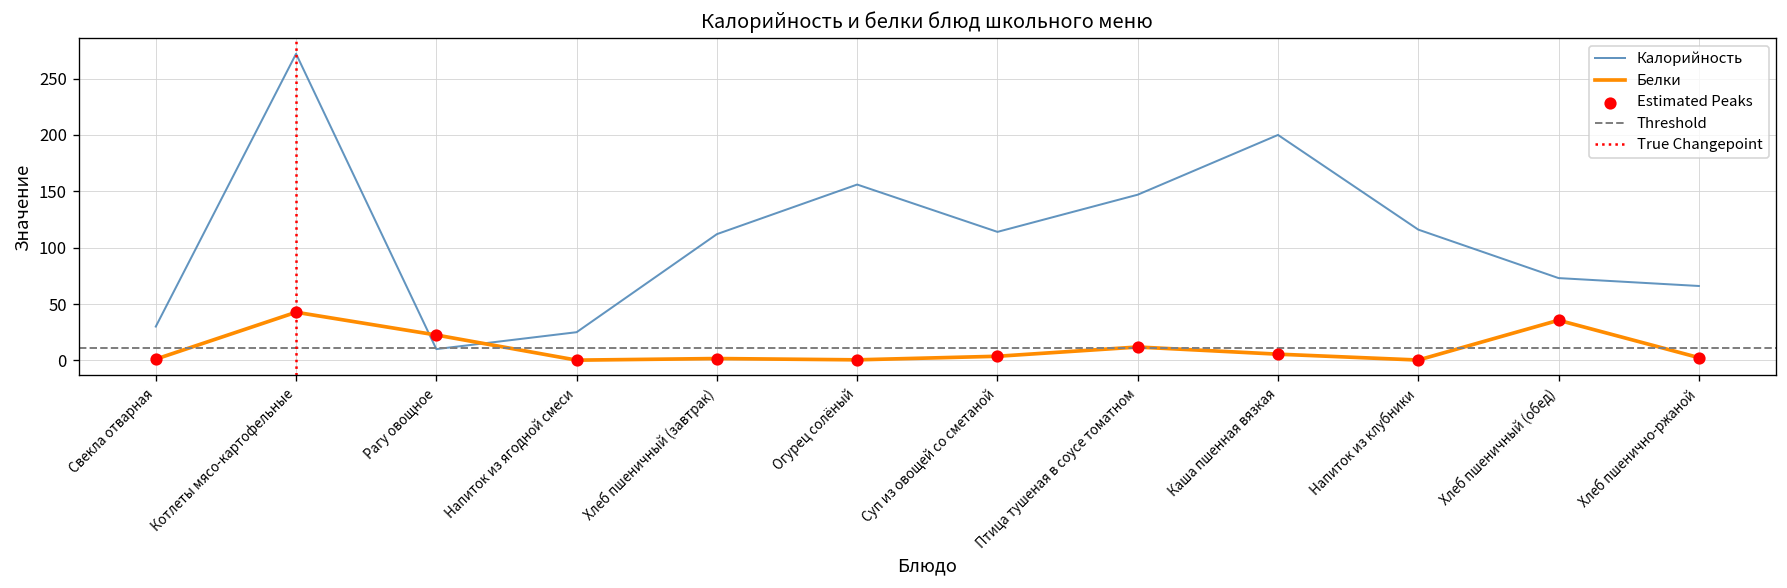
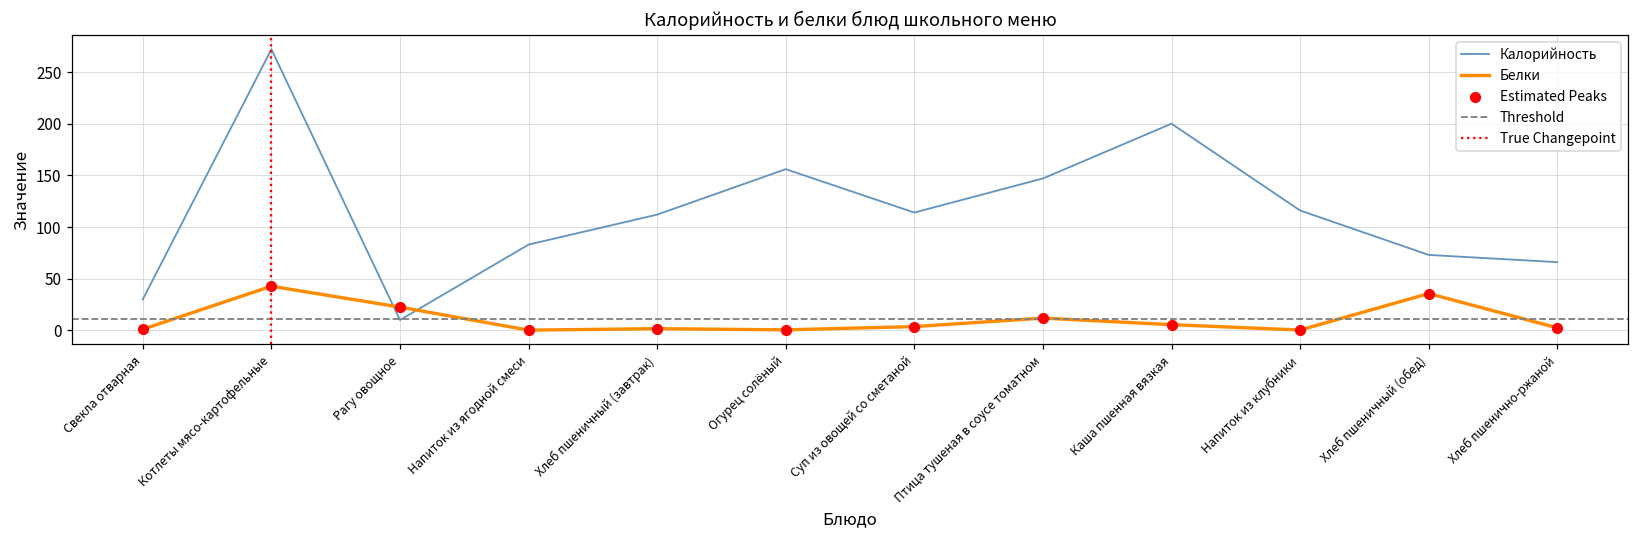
  {
    "Калорийность": {
      "Свекла отварная": 30,
      "Котлеты мясо-картофельные": 270,
      "Рагу овощное": 10,
-     "Напиток из ягодной смеси": 30,
+     "Напиток из ягодной смеси": 80,
      "Хлеб пшеничный (завтрак)": 110,
      "Огурец солёный": 160,
      "Суп из овощей со сметаной": 110,
      "Птица тушеная в соусе томатном": 150,
      "Каша пшенная вязкая": 200,
      "Напиток из клубники": 120,
      "Хлеб пшеничный (обед)": 70,
      "Хлеб пшенично-ржаной": 70
    },
    "Estimated Peaks": {
      "Свекла отварная": 0,
      "Котлеты мясо-картофельные": 40,
      "Рагу овощное": 20,
      "Напиток из ягодной смеси": 0,
      "Хлеб пшеничный (завтрак)": 0,
      "Огурец солёный": 0,
      "Суп из овощей со сметаной": 0,
      "Птица тушеная в соусе томатном": 10,
      "Каша пшенная вязкая": 10,
      "Напиток из клубники": 0,
      "Хлеб пшеничный (обед)": 40,
      "Хлеб пшенично-ржаной": 0
    }
  }
